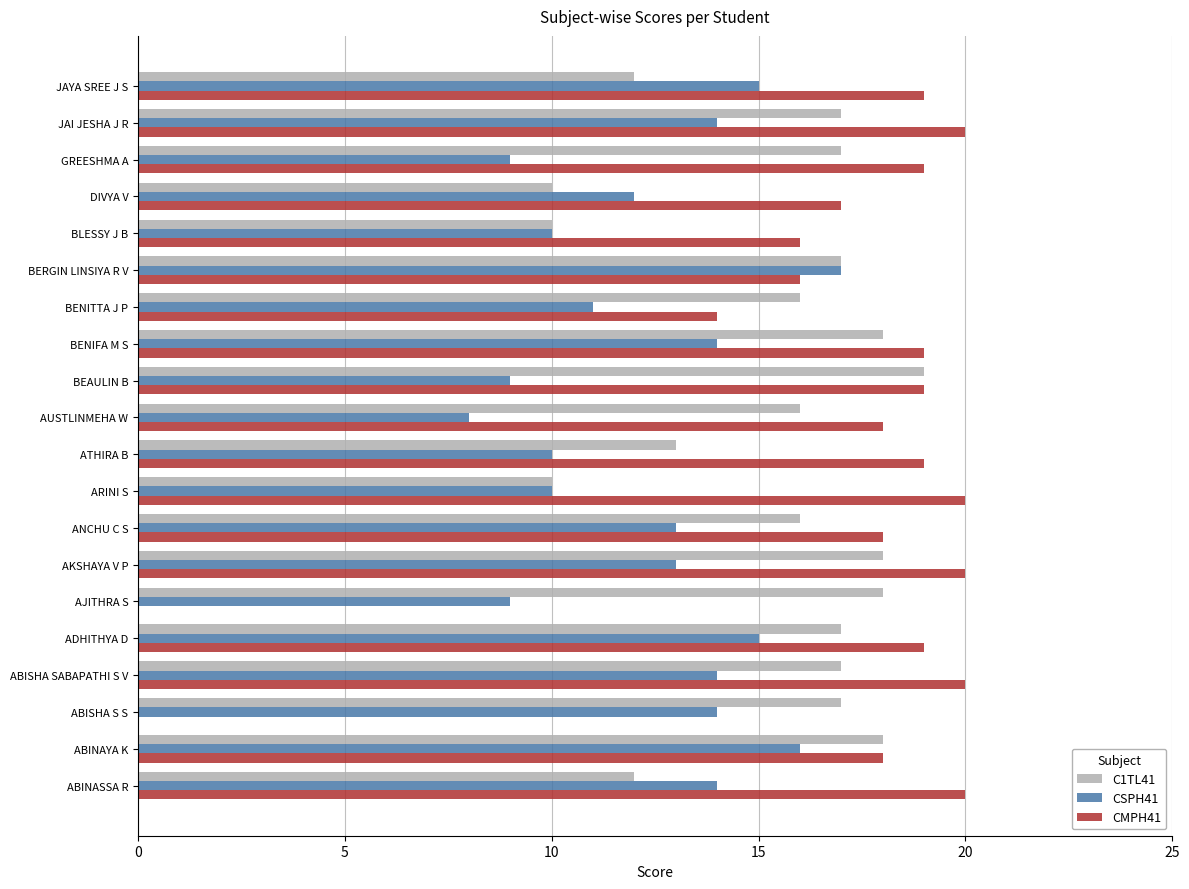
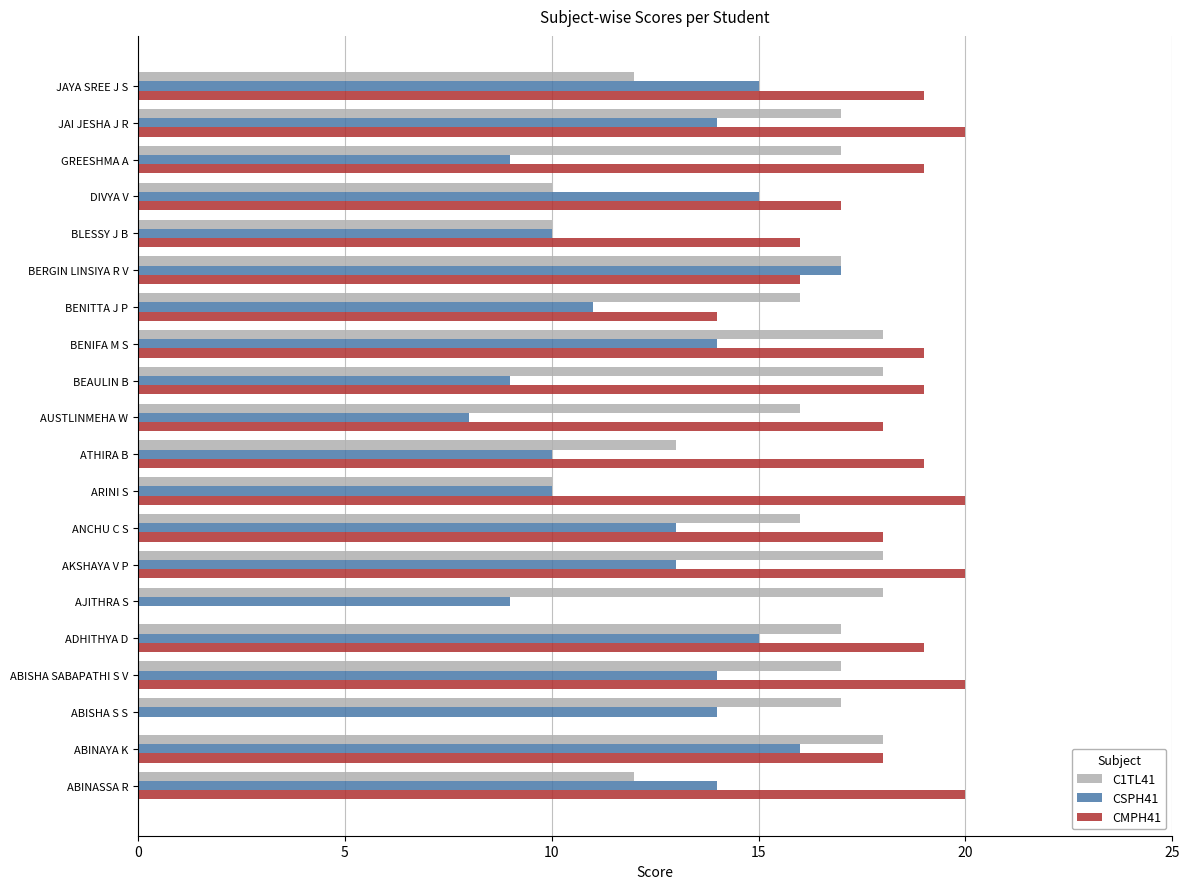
  {
    "C1TL41": {
      "JAYA SREE J S": 12,
      "JAI JESHA J R": 17,
      "GREESHMA A": 17,
      "DIVYA V": 10,
      "BLESSY J B": 10,
      "BERGIN LINSIYA R V": 17,
      "BENITTA J P": 16,
      "BENIFA M S": 18,
-     "BEAULIN B": 19,
+     "BEAULIN B": 18,
      "AUSTLINMEHA W": 16,
      "ATHIRA B": 13,
      "ARINI S": 10,
      "ANCHU C S": 16,
      "AKSHAYA V P": 18,
      "AJITHRA S": 18,
      "ADHITHYA D": 17,
      "ABISHA SABAPATHI S V": 17,
      "ABISHA S S": 17,
      "ABINAYA K": 18,
      "ABINASSA R": 12
    },
    "CSPH41": {
      "JAYA SREE J S": 15,
      "JAI JESHA J R": 14,
      "GREESHMA A": 9,
-     "DIVYA V": 12,
+     "DIVYA V": 15,
      "BLESSY J B": 10,
      "BERGIN LINSIYA R V": 17,
      "BENITTA J P": 11,
      "BENIFA M S": 14,
      "BEAULIN B": 9,
      "AUSTLINMEHA W": 8,
      "ATHIRA B": 10,
      "ARINI S": 10,
      "ANCHU C S": 13,
      "AKSHAYA V P": 13,
      "AJITHRA S": 9,
      "ADHITHYA D": 15,
      "ABISHA SABAPATHI S V": 14,
      "ABISHA S S": 14,
      "ABINAYA K": 16,
      "ABINASSA R": 14
    },
    "CMPH41": {
      "JAYA SREE J S": 19,
      "JAI JESHA J R": 20,
      "GREESHMA A": 19,
      "DIVYA V": 17,
      "BLESSY J B": 16,
      "BERGIN LINSIYA R V": 16,
      "BENITTA J P": 14,
      "BENIFA M S": 19,
      "BEAULIN B": 19,
      "AUSTLINMEHA W": 18,
      "ATHIRA B": 19,
      "ARINI S": 20,
      "ANCHU C S": 18,
      "AKSHAYA V P": 20,
      "AJITHRA S": 0,
      "ADHITHYA D": 19,
      "ABISHA SABAPATHI S V": 20,
      "ABISHA S S": 0,
      "ABINAYA K": 18,
      "ABINASSA R": 20
    }
  }
